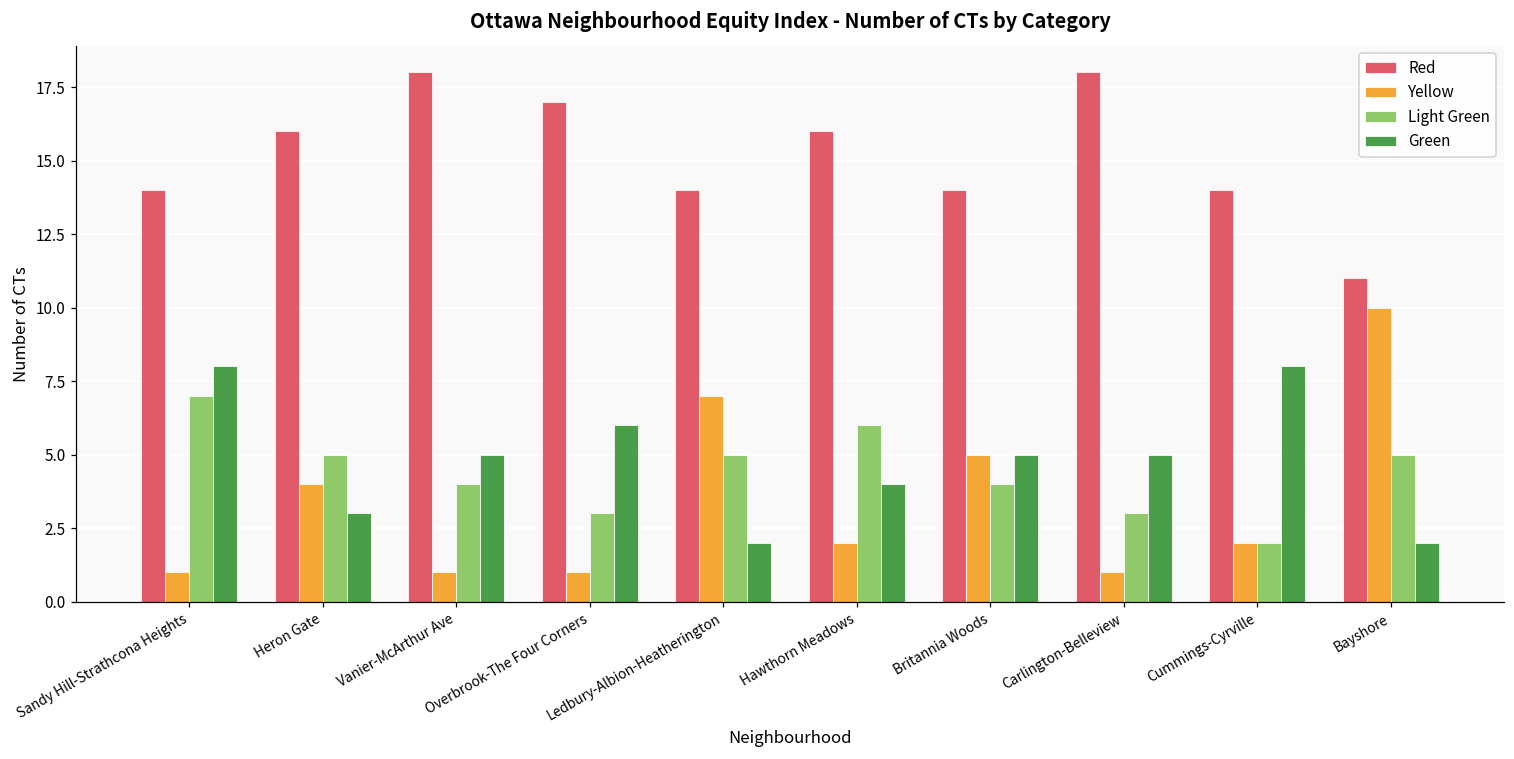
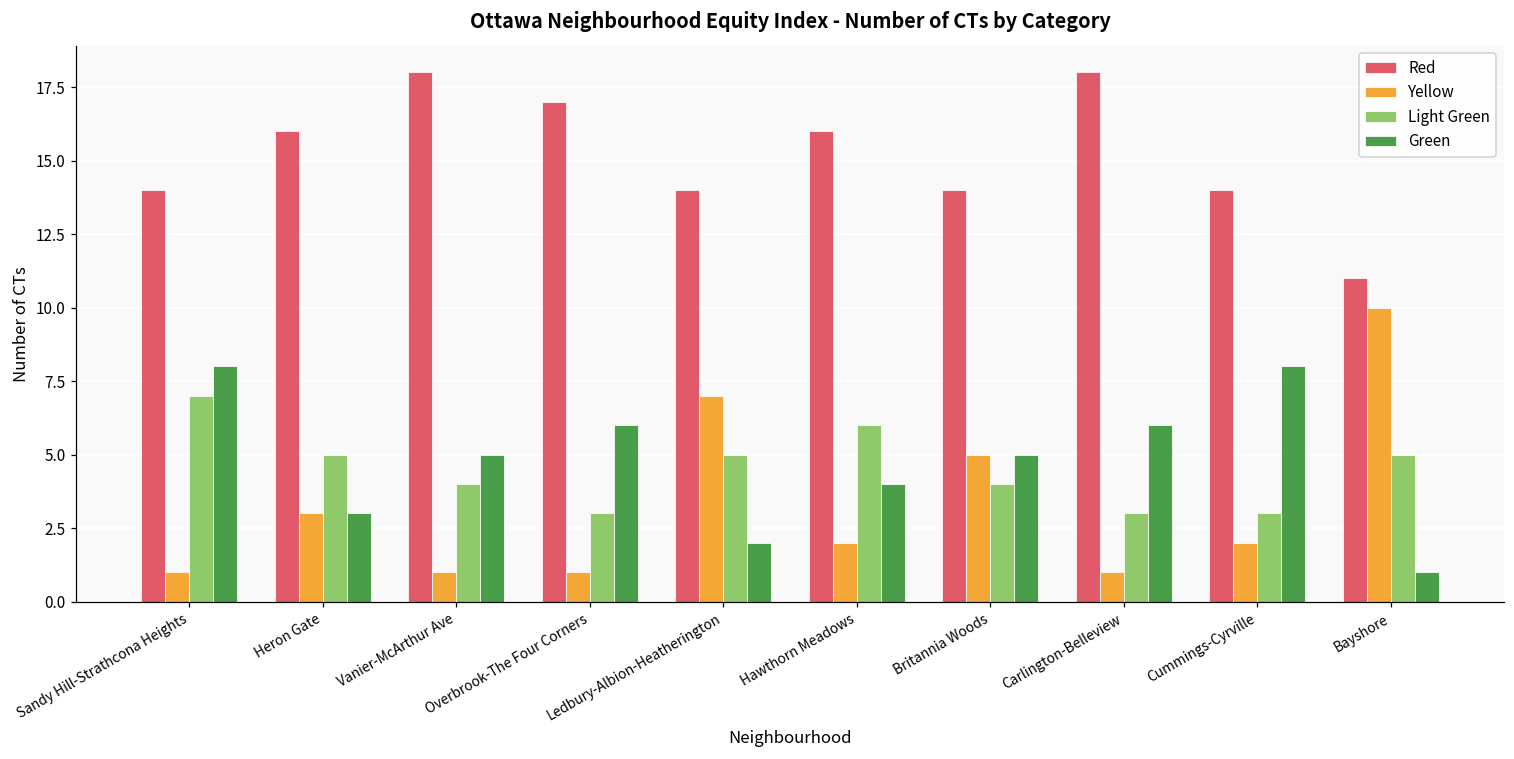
  {
    "Red": {
      "Sandy Hill-Strathcona Heights": 14,
      "Heron Gate": 16,
      "Vanier-McArthur Ave": 18,
      "Overbrook-The Four Corners": 17,
      "Ledbury-Albion-Heatherington": 14,
      "Hawthorn Meadows": 16,
      "Britannia Woods": 14,
      "Carlington-Belleview": 18,
      "Cummings-Cyrville": 14,
      "Bayshore": 11
    },
    "Yellow": {
      "Sandy Hill-Strathcona Heights": 1,
-     "Heron Gate": 4,
+     "Heron Gate": 3,
      "Vanier-McArthur Ave": 1,
      "Overbrook-The Four Corners": 1,
      "Ledbury-Albion-Heatherington": 7,
      "Hawthorn Meadows": 2,
      "Britannia Woods": 5,
      "Carlington-Belleview": 1,
      "Cummings-Cyrville": 2,
      "Bayshore": 10
    },
    "Light Green": {
      "Sandy Hill-Strathcona Heights": 7,
      "Heron Gate": 5,
      "Vanier-McArthur Ave": 4,
      "Overbrook-The Four Corners": 3,
      "Ledbury-Albion-Heatherington": 5,
      "Hawthorn Meadows": 6,
      "Britannia Woods": 4,
      "Carlington-Belleview": 3,
-     "Cummings-Cyrville": 2,
+     "Cummings-Cyrville": 3,
      "Bayshore": 5
    },
    "Green": {
      "Sandy Hill-Strathcona Heights": 8,
      "Heron Gate": 3,
      "Vanier-McArthur Ave": 5,
      "Overbrook-The Four Corners": 6,
      "Ledbury-Albion-Heatherington": 2,
      "Hawthorn Meadows": 4,
      "Britannia Woods": 5,
-     "Carlington-Belleview": 5,
+     "Carlington-Belleview": 6,
      "Cummings-Cyrville": 8,
-     "Bayshore": 2
+     "Bayshore": 1
    }
  }
